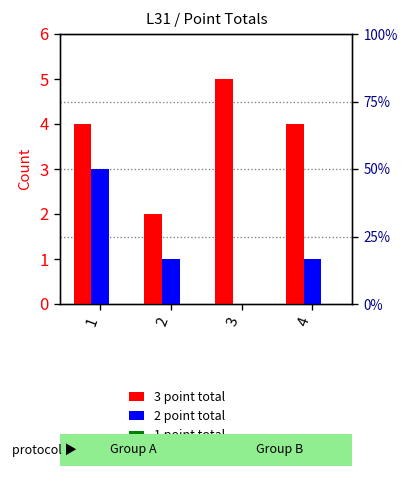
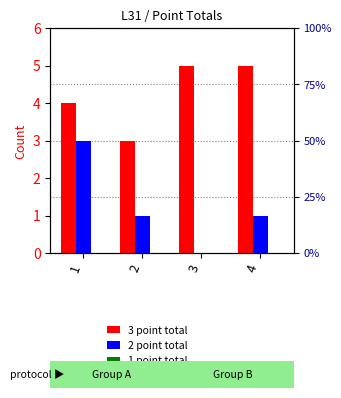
  {
    "3 point total": {
      "1": 4,
-     "2": 2,
+     "2": 3,
      "3": 5,
-     "4": 4
+     "4": 5
    },
    "2 point total": {
      "1": 3,
      "2": 1,
      "3": 0,
      "4": 1
    },
    "1 point total": {
      "1": 0,
      "2": 0,
      "3": 0,
      "4": 0
    }
  }
